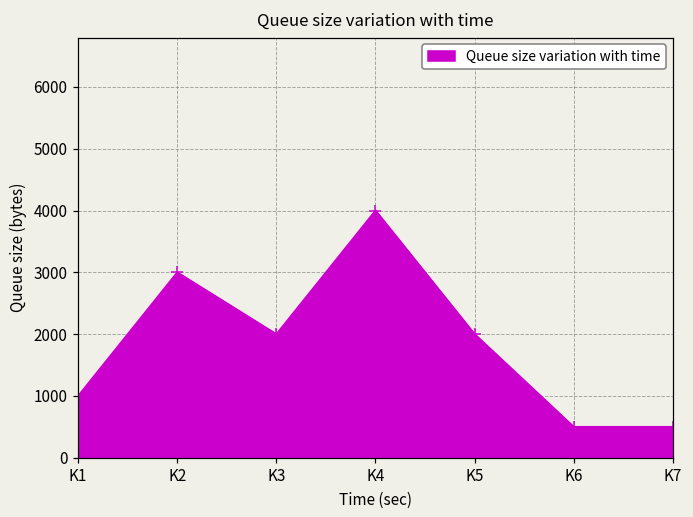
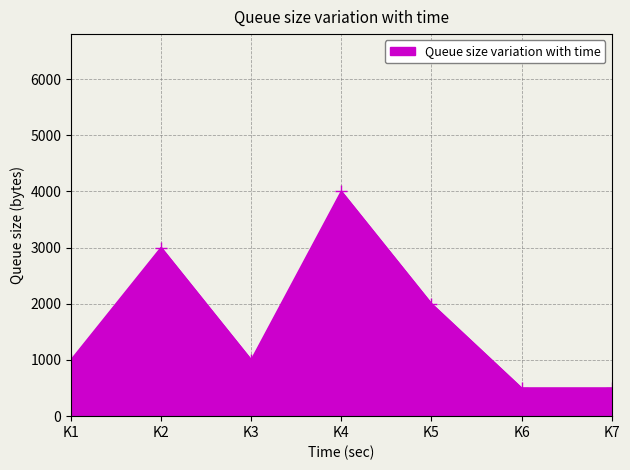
  {
    "K1": 1000,
    "K2": 3000,
-   "K3": 2000,
+   "K3": 1000,
    "K4": 4000,
    "K5": 2000,
    "K6": 500,
    "K7": 500
  }
